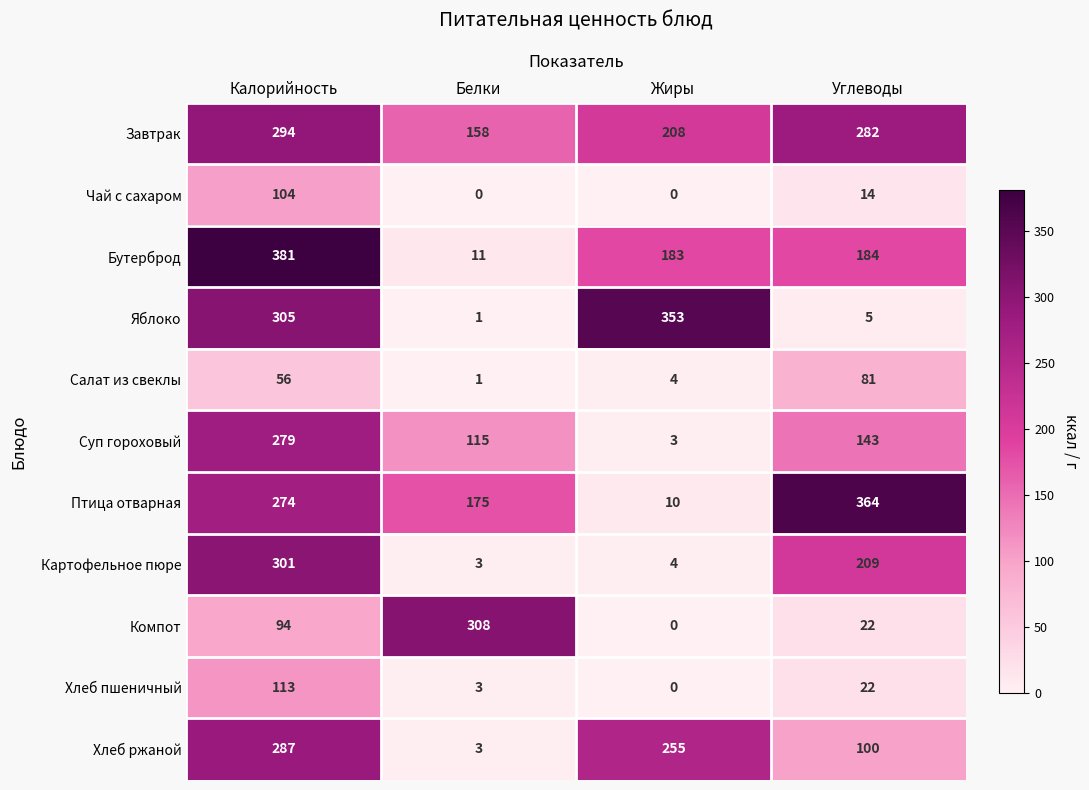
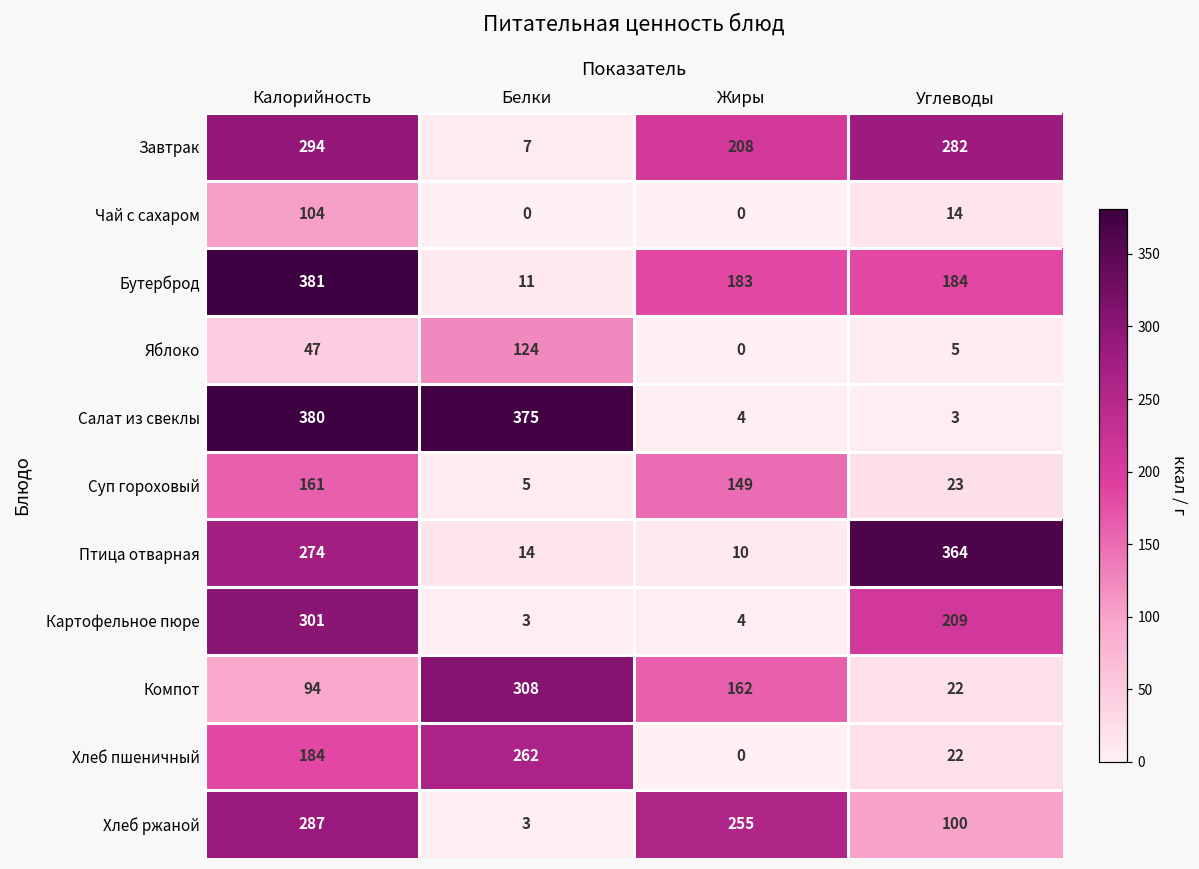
  {
    "Завтрак": {
      "Калорийность": 294,
-     "Белки": 158,
+     "Белки": 7,
      "Жиры": 208,
      "Углеводы": 282
    },
    "Чай с сахаром": {
      "Калорийность": 104,
      "Белки": 0,
      "Жиры": 0,
      "Углеводы": 14
    },
    "Бутерброд": {
      "Калорийность": 381,
      "Белки": 11,
      "Жиры": 183,
      "Углеводы": 184
    },
    "Яблоко": {
-     "Калорийность": 305,
-     "Белки": 1,
-     "Жиры": 353,
+     "Калорийность": 47,
+     "Белки": 124,
+     "Жиры": 0,
      "Углеводы": 5
    },
    "Салат из свеклы": {
-     "Калорийность": 56,
-     "Белки": 1,
+     "Калорийность": 380,
+     "Белки": 375,
      "Жиры": 4,
-     "Углеводы": 81
+     "Углеводы": 3
    },
    "Суп гороховый": {
-     "Калорийность": 279,
-     "Белки": 115,
-     "Жиры": 3,
-     "Углеводы": 143
+     "Калорийность": 161,
+     "Белки": 5,
+     "Жиры": 149,
+     "Углеводы": 23
    },
    "Птица отварная": {
      "Калорийность": 274,
-     "Белки": 175,
+     "Белки": 14,
      "Жиры": 10,
      "Углеводы": 364
    },
    "Картофельное пюре": {
      "Калорийность": 301,
      "Белки": 3,
      "Жиры": 4,
      "Углеводы": 209
    },
    "Компот": {
      "Калорийность": 94,
      "Белки": 308,
-     "Жиры": 0,
+     "Жиры": 162,
      "Углеводы": 22
    },
    "Хлеб пшеничный": {
-     "Калорийность": 113,
-     "Белки": 3,
+     "Калорийность": 184,
+     "Белки": 262,
      "Жиры": 0,
      "Углеводы": 22
    },
    "Хлеб ржаной": {
      "Калорийность": 287,
      "Белки": 3,
      "Жиры": 255,
      "Углеводы": 100
    }
  }
